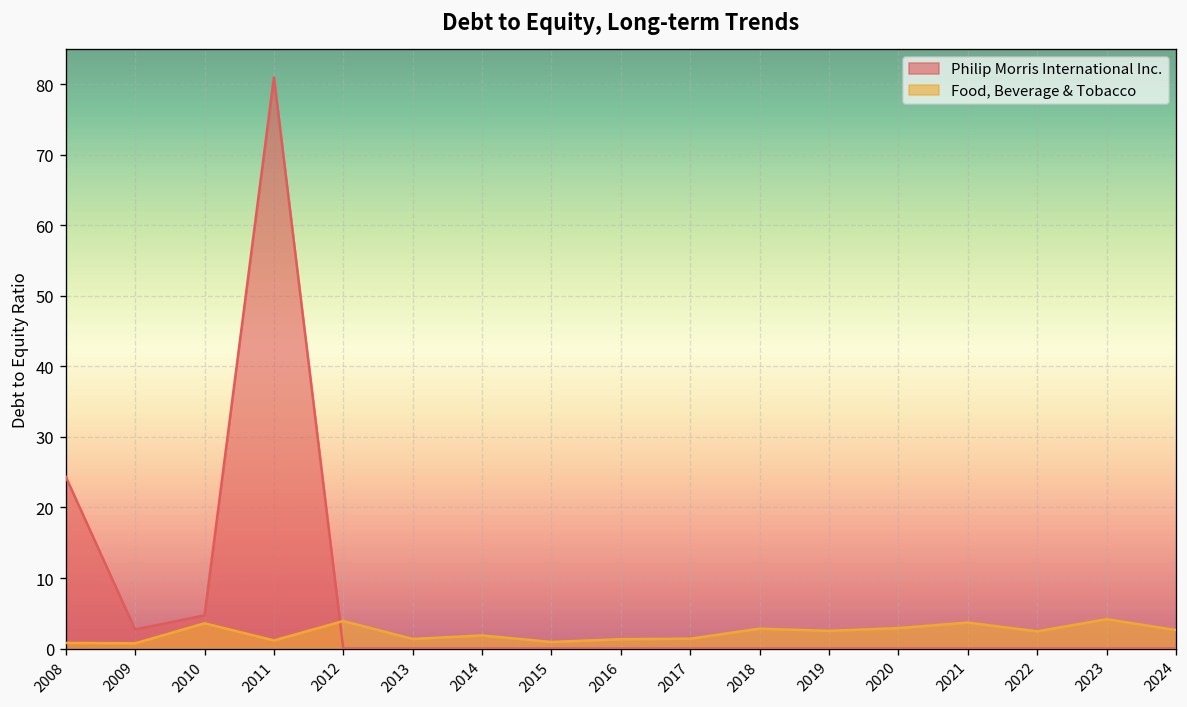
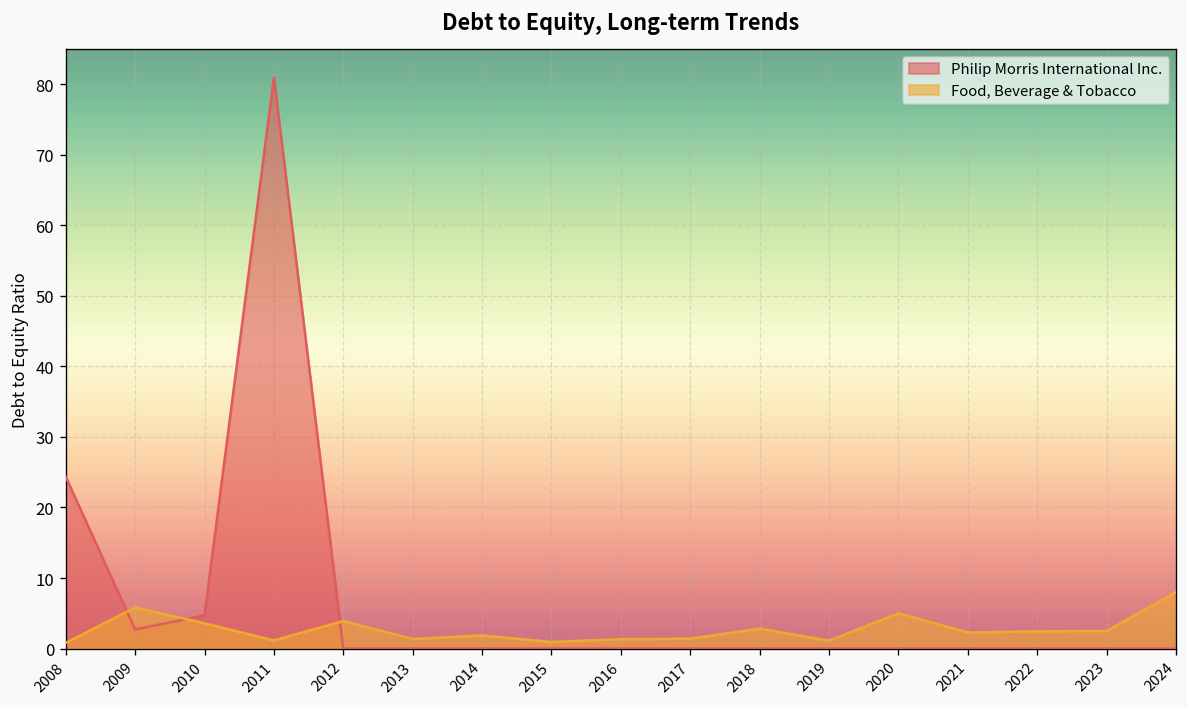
  {
    "Philip Morris International Inc.": {
      "2008": 24,
      "2009": 3,
      "2010": 5,
      "2011": 81,
      "2012": 0,
      "2013": 0,
      "2014": 0,
      "2015": 0,
      "2016": 0,
      "2017": 0,
      "2018": 0,
      "2019": 0,
      "2020": 0,
      "2021": 0,
      "2022": 0,
      "2023": 0,
      "2024": 0
    },
    "Food, Beverage & Tobacco": {
      "2008": 1,
-     "2009": 1,
+     "2009": 6,
      "2010": 4,
      "2011": 1,
      "2012": 4,
      "2013": 1,
      "2014": 2,
      "2015": 1,
      "2016": 1,
      "2017": 1,
      "2018": 3,
-     "2019": 3,
-     "2020": 3,
-     "2021": 4,
+     "2019": 1,
+     "2020": 5,
+     "2021": 2,
      "2022": 2,
-     "2023": 4,
-     "2024": 3
+     "2023": 2,
+     "2024": 8
    }
  }
